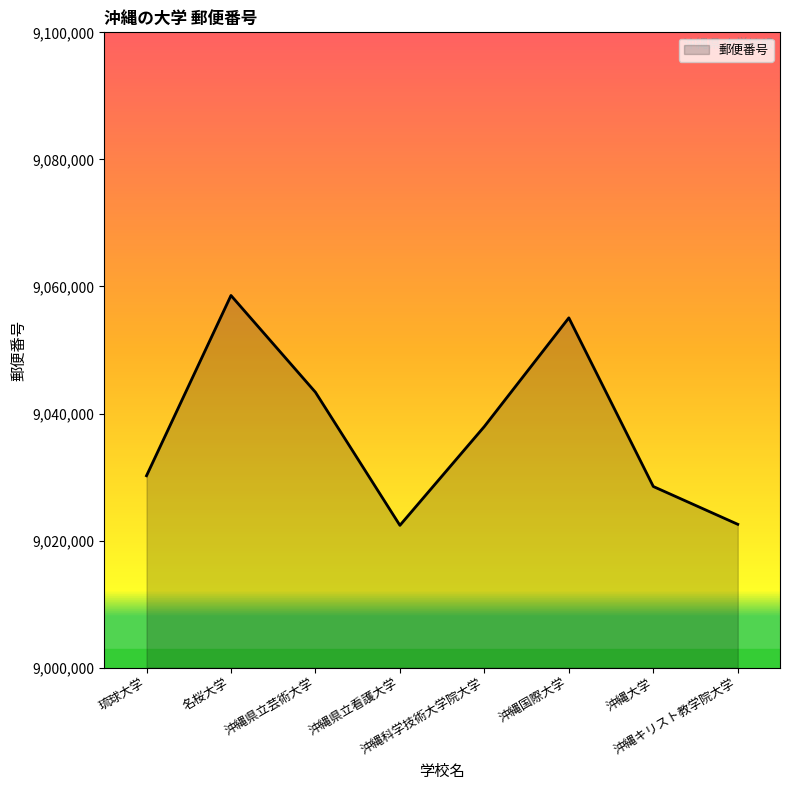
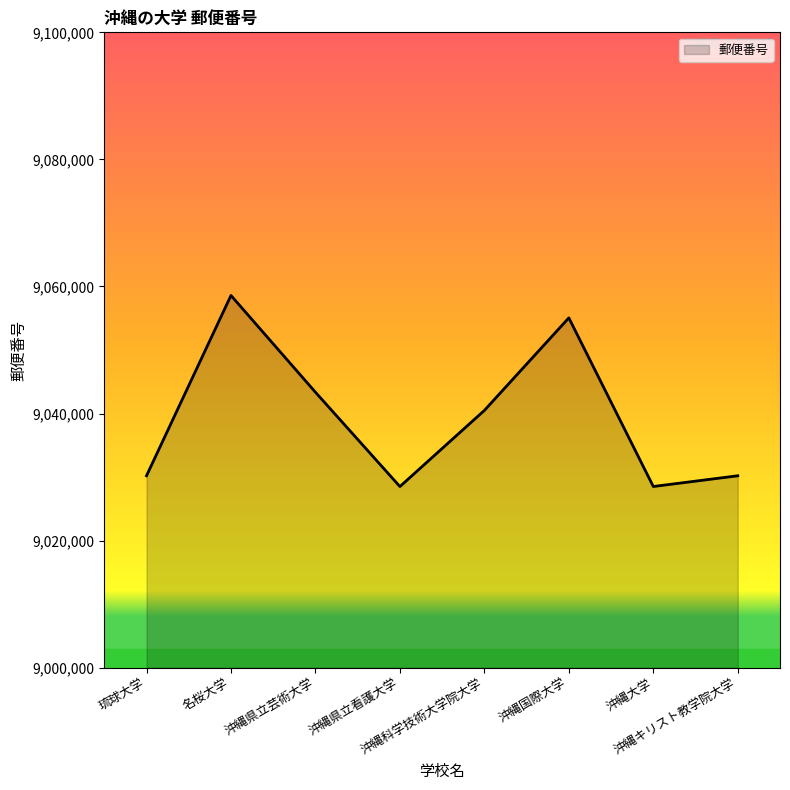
  {
    "郵便番号": {
      "琉球大学": "9,030,000",
      "名桜大学": "9,059,000",
      "沖縄県立芸術大学": "9,043,000",
-     "沖縄県立看護大学": "9,022,000",
-     "沖縄科学技術大学院大学": "9,038,000",
+     "沖縄県立看護大学": "9,029,000",
+     "沖縄科学技術大学院大学": "9,040,000",
      "沖縄国際大学": "9,055,000",
      "沖縄大学": "9,029,000",
-     "沖縄キリスト教学院大学": "9,023,000"
+     "沖縄キリスト教学院大学": "9,030,000"
    }
  }
